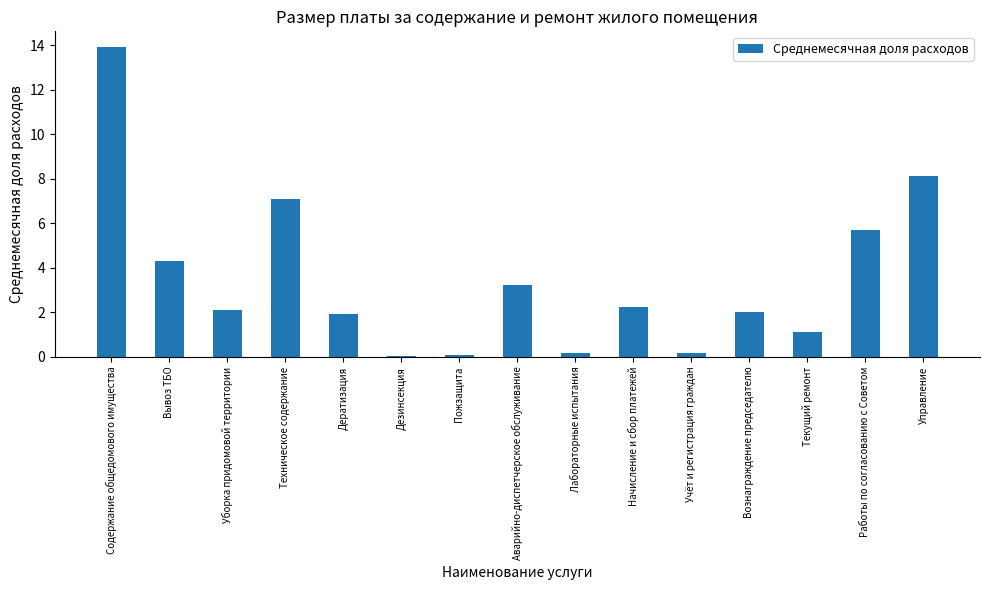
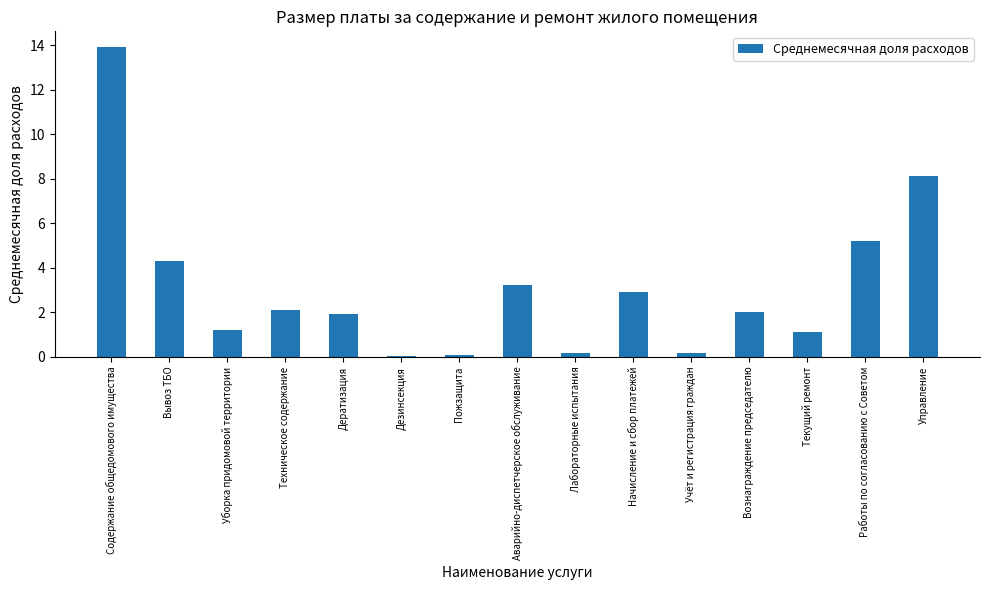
  {
    "Содержание общедомового имущества": 13.9,
    "Вывоз ТБО": 4.3,
-   "Уборка придомовой территории": 2.1,
-   "Техническое содержание": 7.1,
+   "Уборка придомовой территории": 1.2,
+   "Техническое содержание": 2.1,
    "Дератизация": 1.9,
    "Аварийно-диспетчерское обслуживание": 3.3,
    "Лабораторные испытания": 0.2,
-   "Начисление и сбор платежей": 2.3,
+   "Начисление и сбор платежей": 2.9,
    "Учёт и регистрация граждан": 0.2,
    "Вознаграждение председателю": 2.0,
    "Текущий ремонт": 1.1,
-   "Работы по согласованию с Советом": 5.7,
+   "Работы по согласованию с Советом": 5.2,
    "Управление": 8.2
  }
